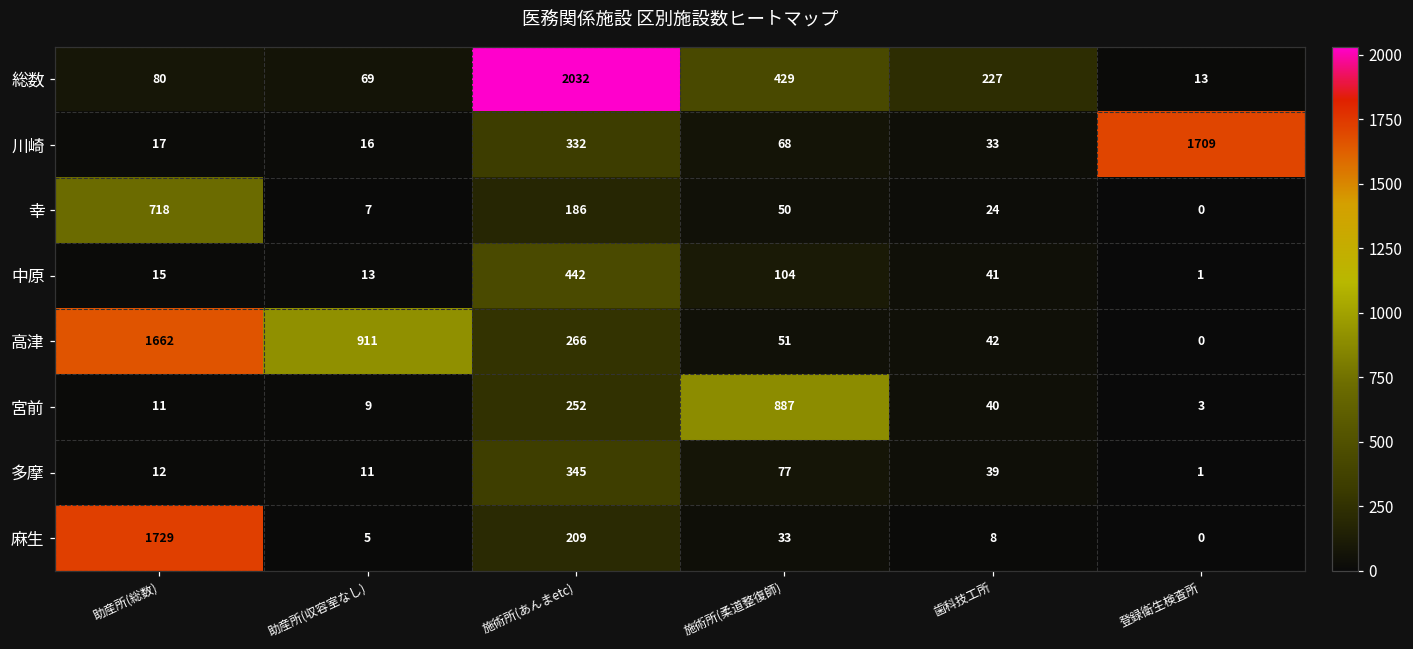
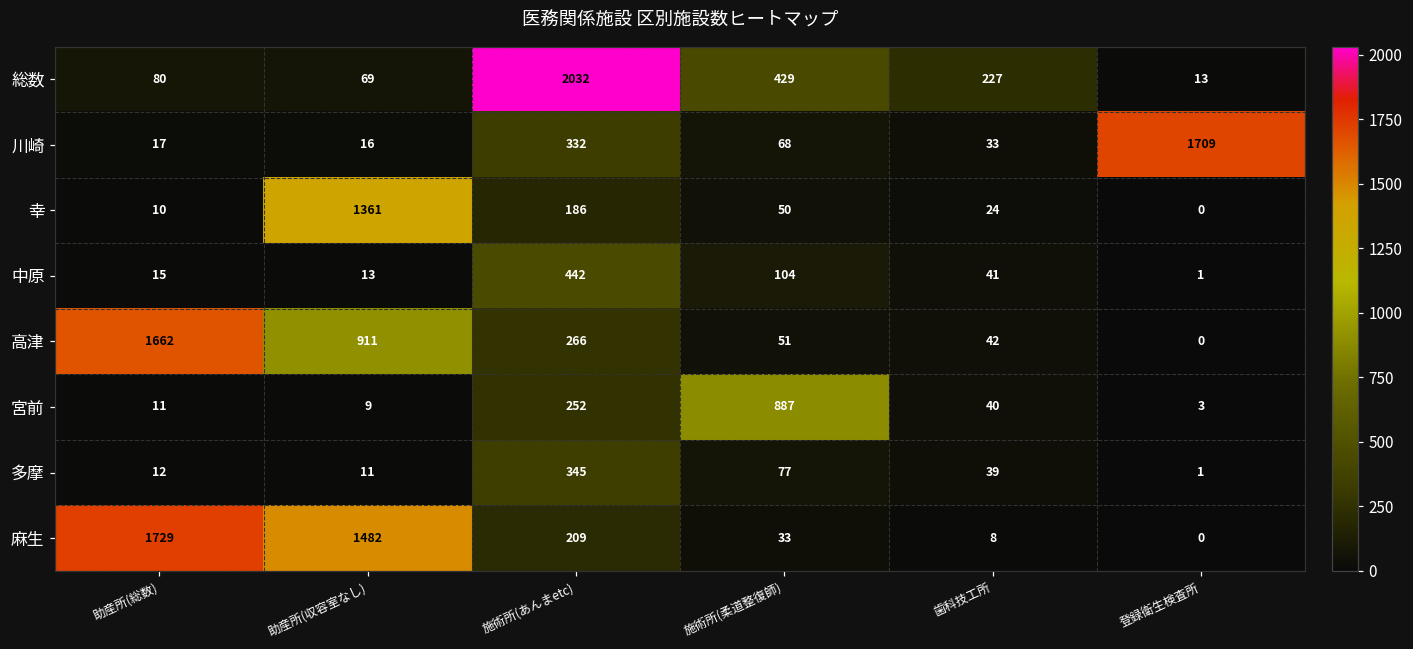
  {
    "総数": {
      "助産所(総数)": 80,
      "助産所(収容室なし)": 69,
      "施術所(あんまetc)": 2032,
      "施術所(柔道整復師)": 429,
      "歯科技工所": 227,
      "登録衛生検査所": 13
    },
    "川崎": {
      "助産所(総数)": 17,
      "助産所(収容室なし)": 16,
      "施術所(あんまetc)": 332,
      "施術所(柔道整復師)": 68,
      "歯科技工所": 33,
      "登録衛生検査所": 1709
    },
    "幸": {
-     "助産所(総数)": 718,
-     "助産所(収容室なし)": 7,
+     "助産所(総数)": 10,
+     "助産所(収容室なし)": 1361,
      "施術所(あんまetc)": 186,
      "施術所(柔道整復師)": 50,
      "歯科技工所": 24,
      "登録衛生検査所": 0
    },
    "中原": {
      "助産所(総数)": 15,
      "助産所(収容室なし)": 13,
      "施術所(あんまetc)": 442,
      "施術所(柔道整復師)": 104,
      "歯科技工所": 41,
      "登録衛生検査所": 1
    },
    "高津": {
      "助産所(総数)": 1662,
      "助産所(収容室なし)": 911,
      "施術所(あんまetc)": 266,
      "施術所(柔道整復師)": 51,
      "歯科技工所": 42,
      "登録衛生検査所": 0
    },
    "宮前": {
      "助産所(総数)": 11,
      "助産所(収容室なし)": 9,
      "施術所(あんまetc)": 252,
      "施術所(柔道整復師)": 887,
      "歯科技工所": 40,
      "登録衛生検査所": 3
    },
    "多摩": {
      "助産所(総数)": 12,
      "助産所(収容室なし)": 11,
      "施術所(あんまetc)": 345,
      "施術所(柔道整復師)": 77,
      "歯科技工所": 39,
      "登録衛生検査所": 1
    },
    "麻生": {
      "助産所(総数)": 1729,
-     "助産所(収容室なし)": 5,
+     "助産所(収容室なし)": 1482,
      "施術所(あんまetc)": 209,
      "施術所(柔道整復師)": 33,
      "歯科技工所": 8,
      "登録衛生検査所": 0
    }
  }
